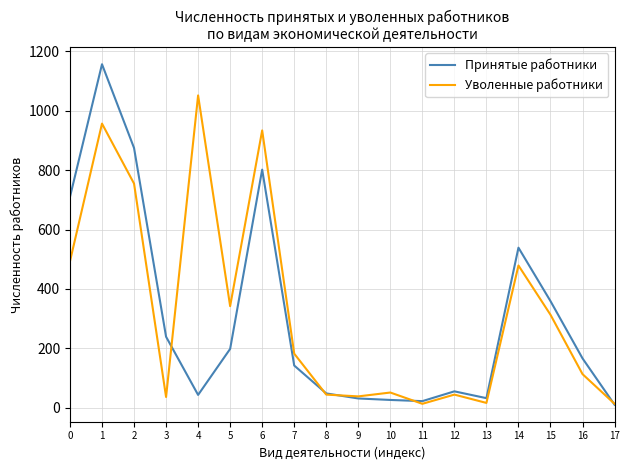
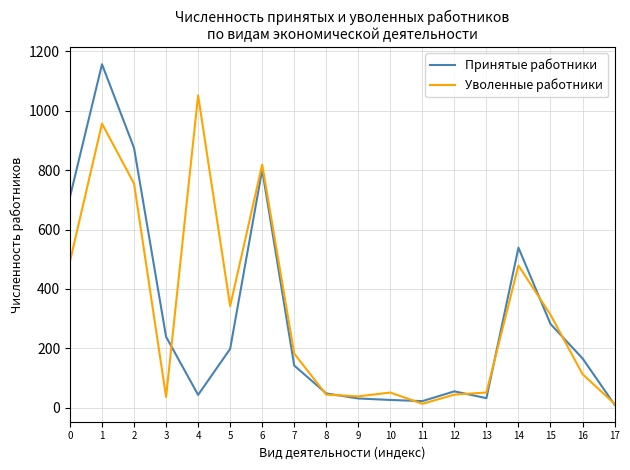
  {
    "Принятые работники": {
      "0": 710,
      "1": 1160,
      "2": 880,
      "3": 240,
      "4": 40,
      "5": 200,
      "6": 800,
      "7": 140,
      "10": 30,
      "11": 20,
      "12": 60,
      "13": 30,
      "14": 540,
-     "15": 360,
+     "15": 280,
      "16": 170
    },
    "Уволенные работники": {
      "0": 490,
      "1": 960,
      "2": 760,
      "3": 40,
      "4": 1050,
      "5": 340,
-     "6": 930,
+     "6": 820,
      "7": 180,
      "10": 50,
      "11": 10,
      "12": 40,
-     "13": 20,
+     "13": 50,
      "14": 480,
      "15": 310,
      "16": 110
    }
  }
